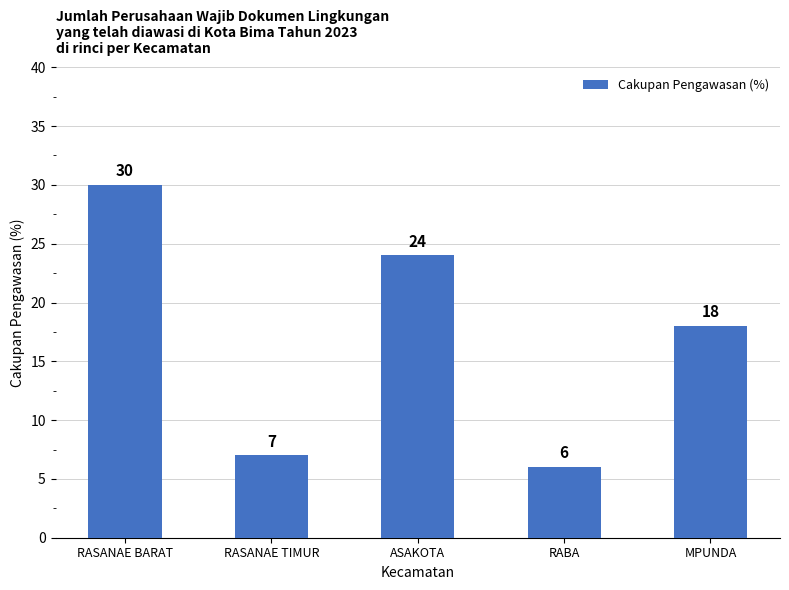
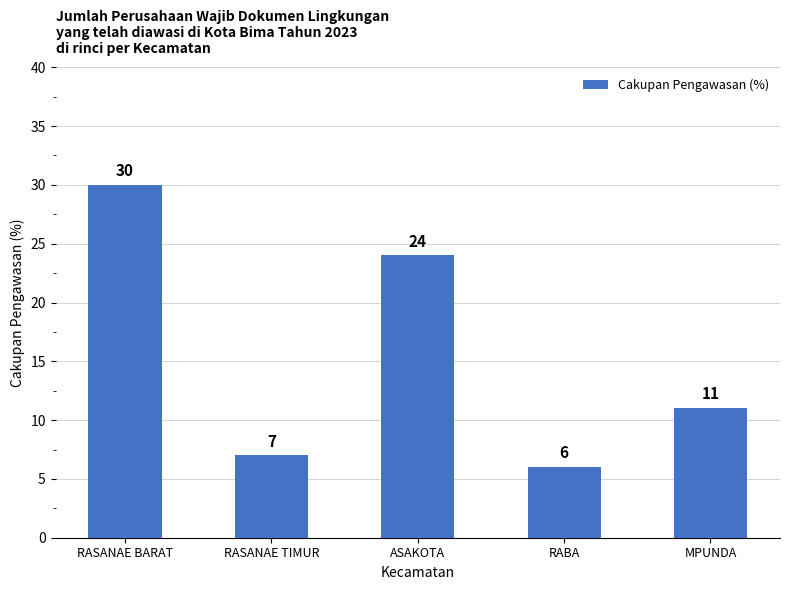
  {
    "RASANAE BARAT": 30,
    "RASANAE TIMUR": 7,
    "ASAKOTA": 24,
    "RABA": 6,
-   "MPUNDA": 18
+   "MPUNDA": 11
  }
